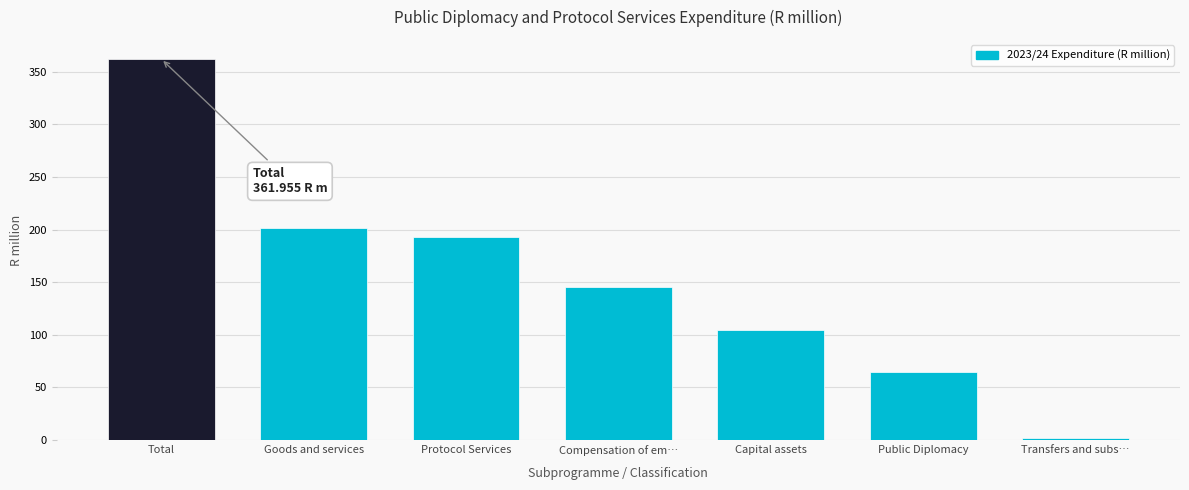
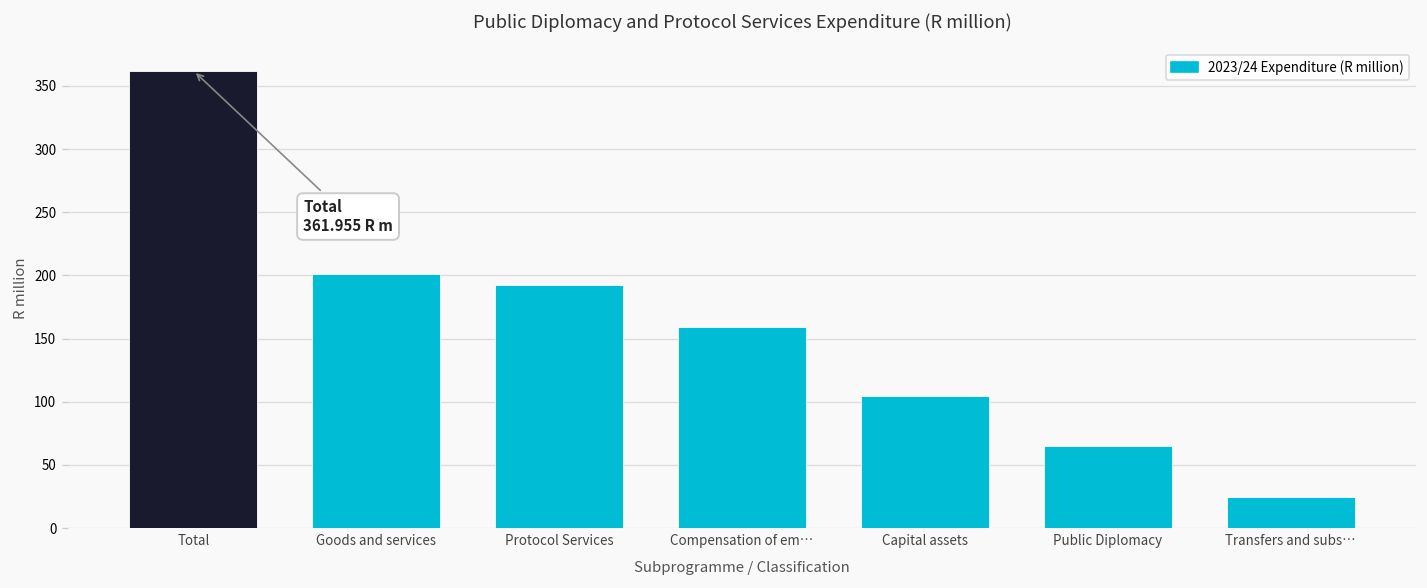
  {
    "Goods and services": 201,
    "Protocol Services": 193,
-   "Compensation of em…": 145,
+   "Compensation of em…": 159,
    "Capital assets": 105,
    "Public Diplomacy": 65,
-   "Transfers and subs…": 2
+   "Transfers and subs…": 25
  }
